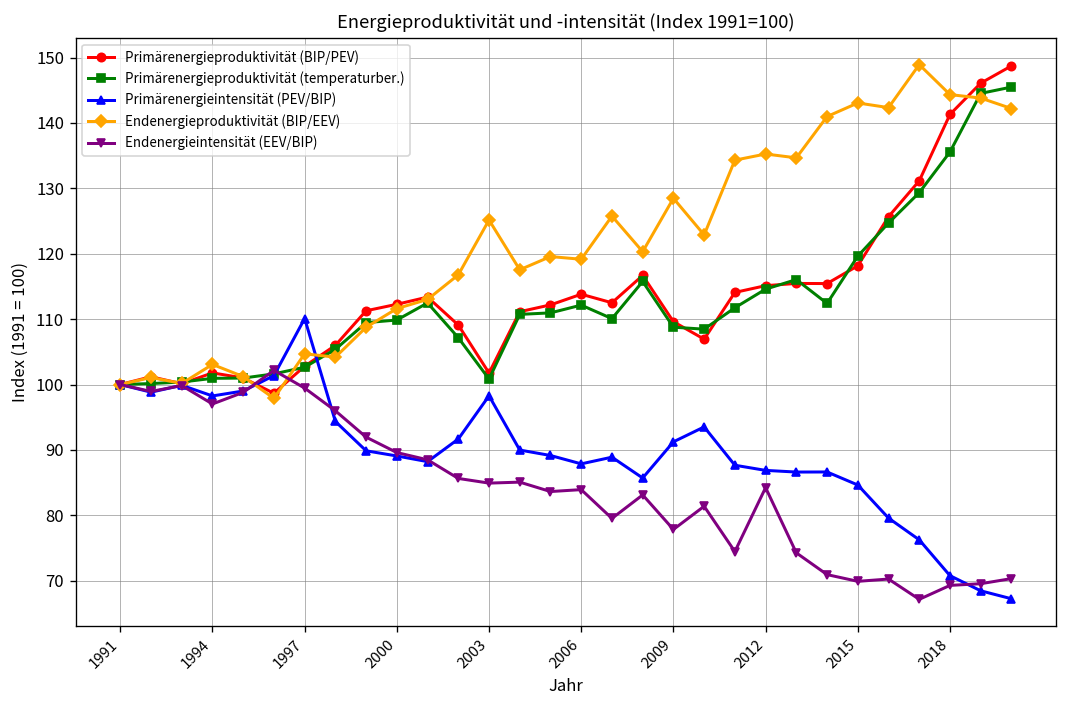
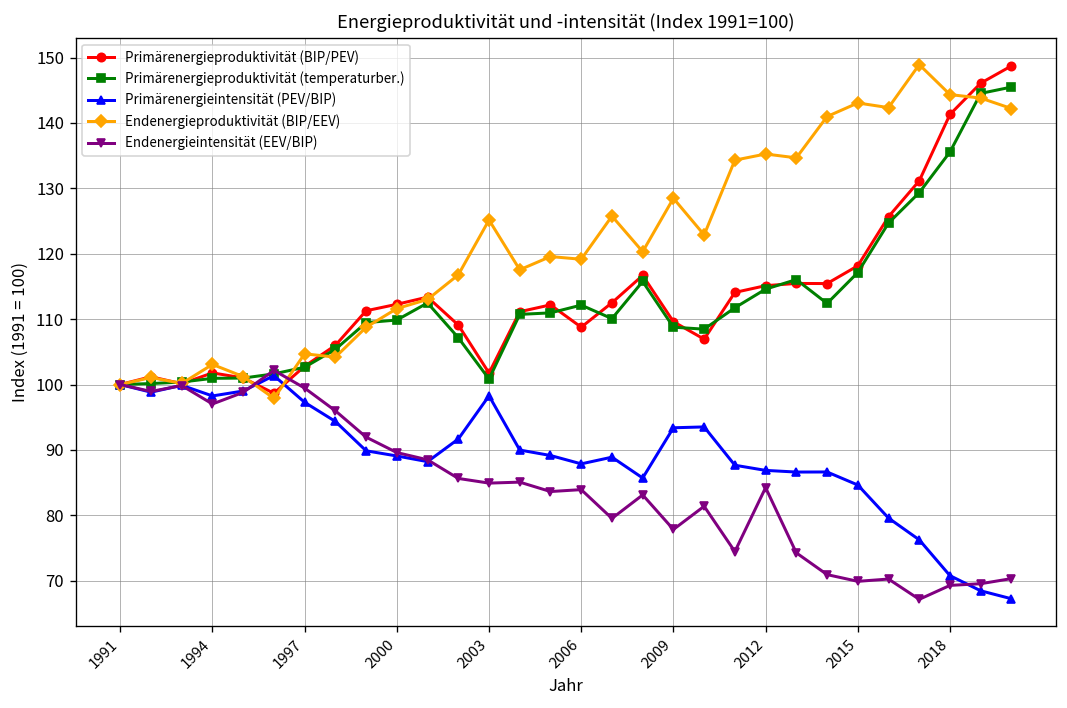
  {
    "Primärenergieproduktivität (BIP/PEV)": {
      "1994": 102,
      "2000": 112,
      "2003": 102,
-     "2006": 114,
+     "2006": 109,
      "2009": 110,
      "2012": 115,
      "2015": 118,
      "2018": 141
    },
    "Primärenergieproduktivität (temperaturber.)": {
      "1994": 101,
      "2000": 110,
      "2003": 101,
      "2006": 112,
      "2009": 109,
      "2012": 115,
-     "2015": 120,
+     "2015": 117,
      "2018": 136
    },
    "Primärenergieintensität (PEV/BIP)": {
      "1994": 98,
-     "1997": 110,
+     "1997": 97,
      "2000": 89,
      "2003": 98,
      "2006": 88,
-     "2009": 91,
+     "2009": 93,
      "2012": 87,
      "2015": 85,
      "2018": 71
    },
    "Endenergieproduktivität (BIP/EEV)": {
      "1994": 103,
      "1997": 105,
      "2000": 112,
      "2003": 125,
      "2006": 119,
      "2009": 128,
      "2012": 135,
      "2015": 143,
      "2018": 144
    },
    "Endenergieintensität (EEV/BIP)": {
      "1994": 97,
      "1997": 99,
      "2000": 90,
      "2003": 85,
      "2006": 84,
      "2009": 78,
      "2012": 84,
      "2015": 70,
      "2018": 69
    }
  }
